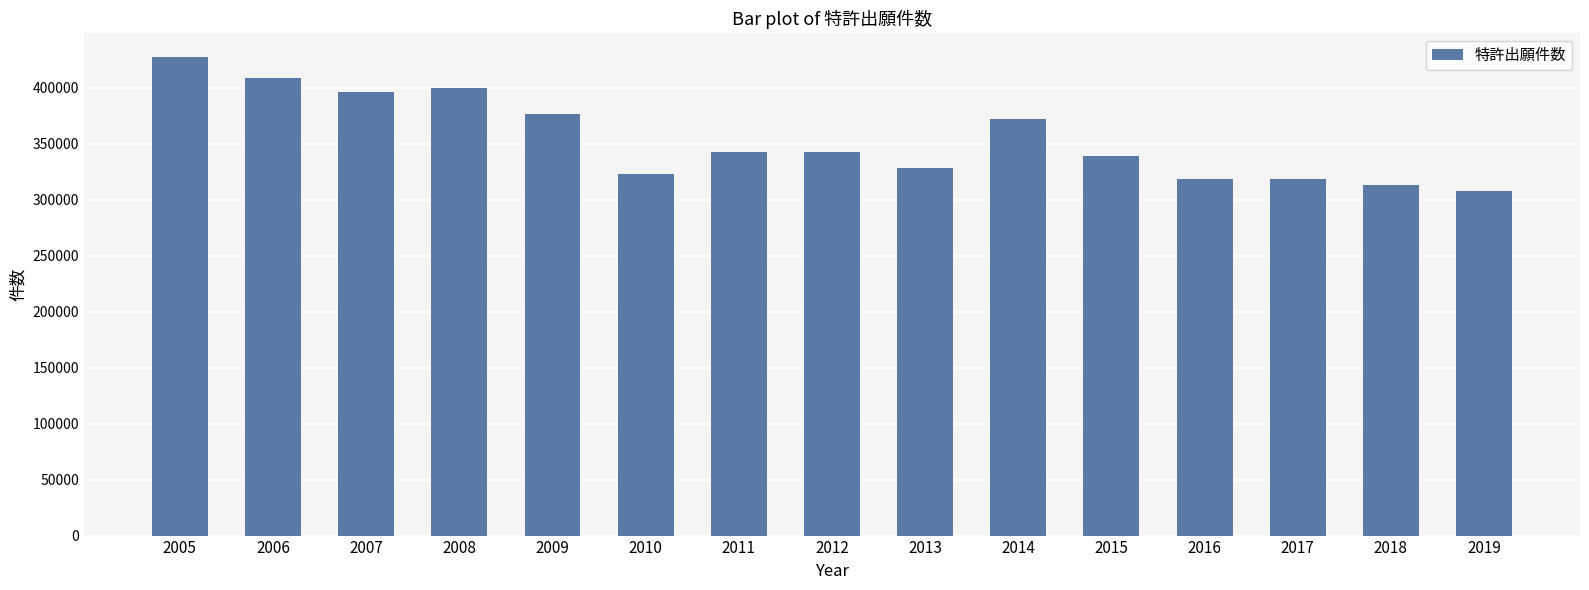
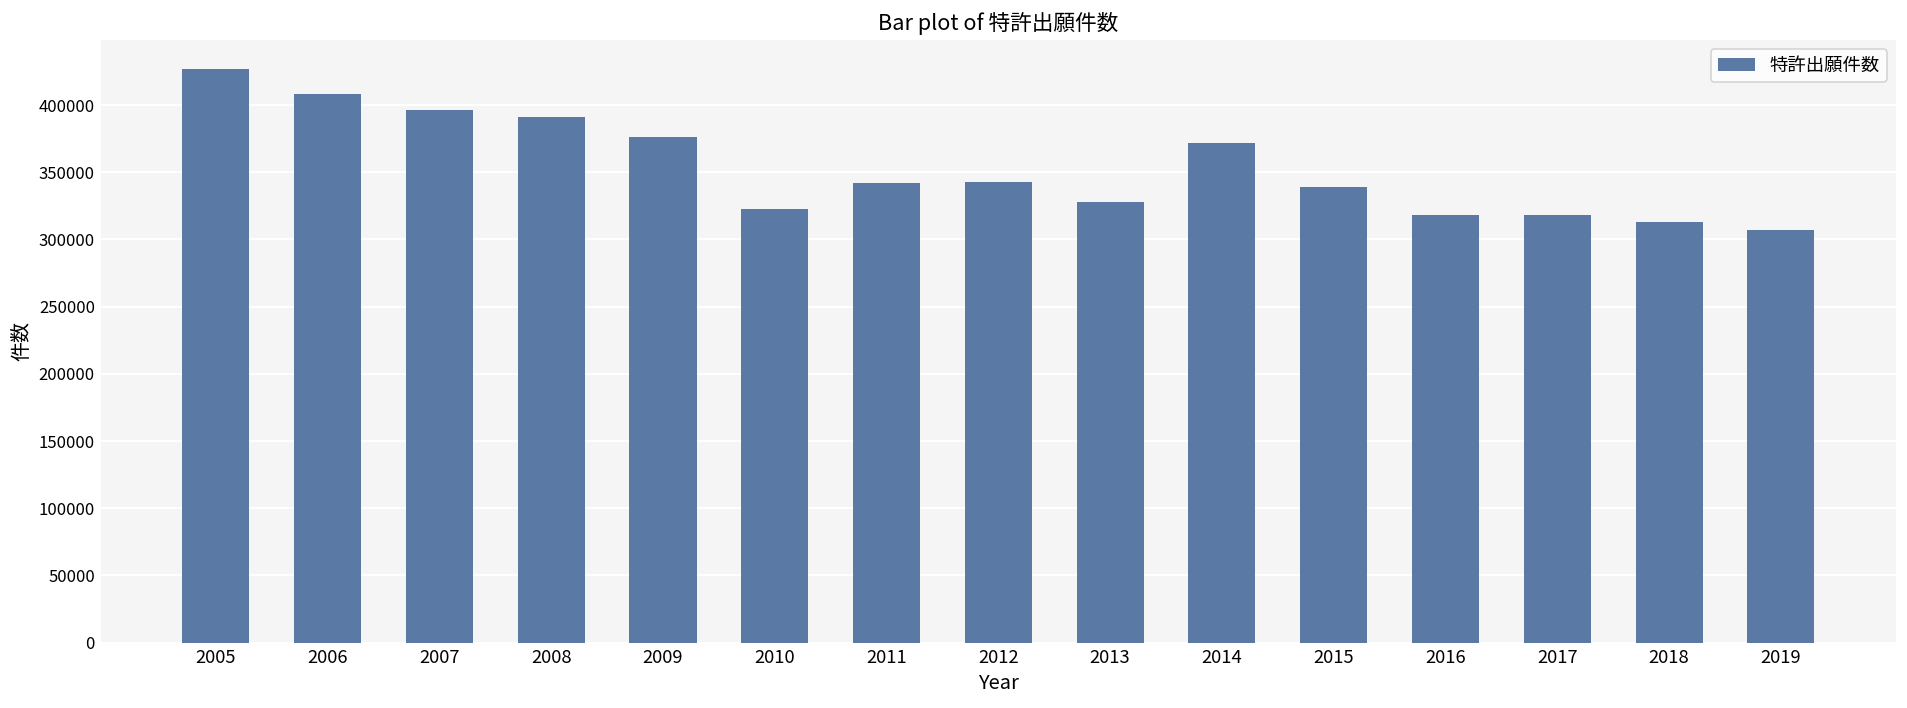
  {
    "2005": 427000,
    "2006": 409000,
    "2007": 396000,
-   "2008": 399000,
+   "2008": 391000,
    "2009": 376000,
    "2010": 323000,
    "2011": 342000,
    "2012": 343000,
    "2013": 328000,
    "2014": 372000,
    "2015": 339000,
    "2016": 318000,
    "2017": 318000,
    "2018": 313000,
    "2019": 307000
  }
